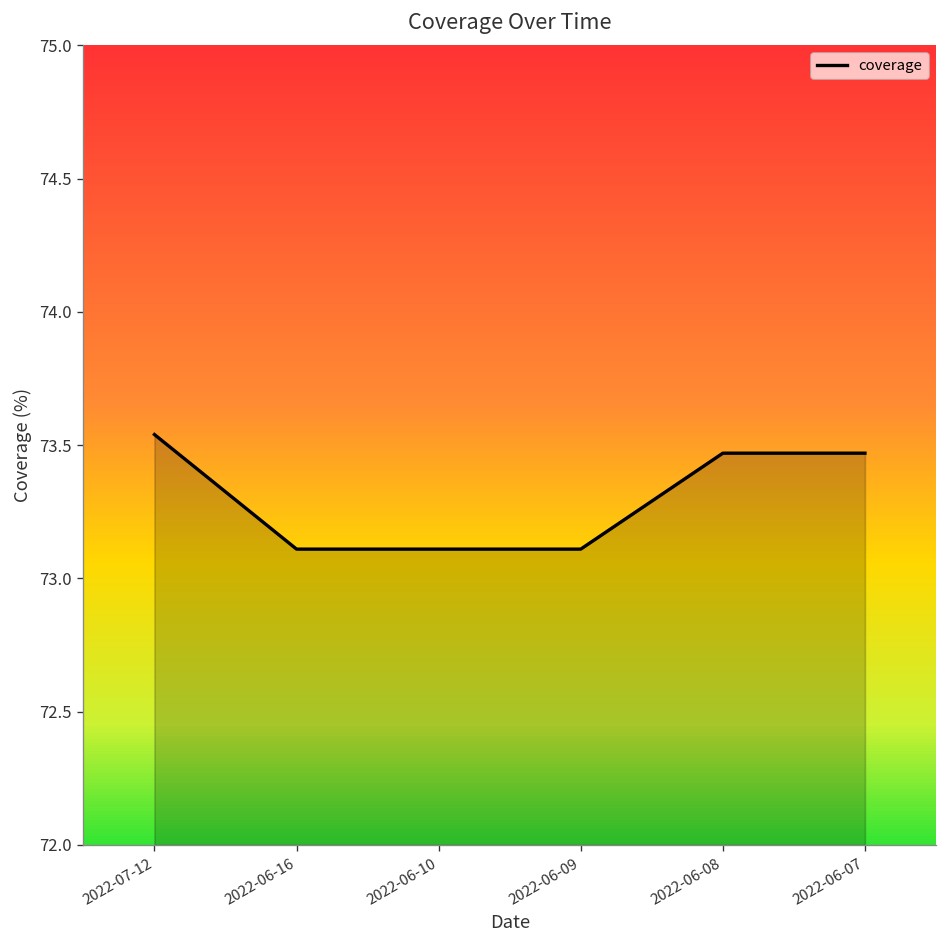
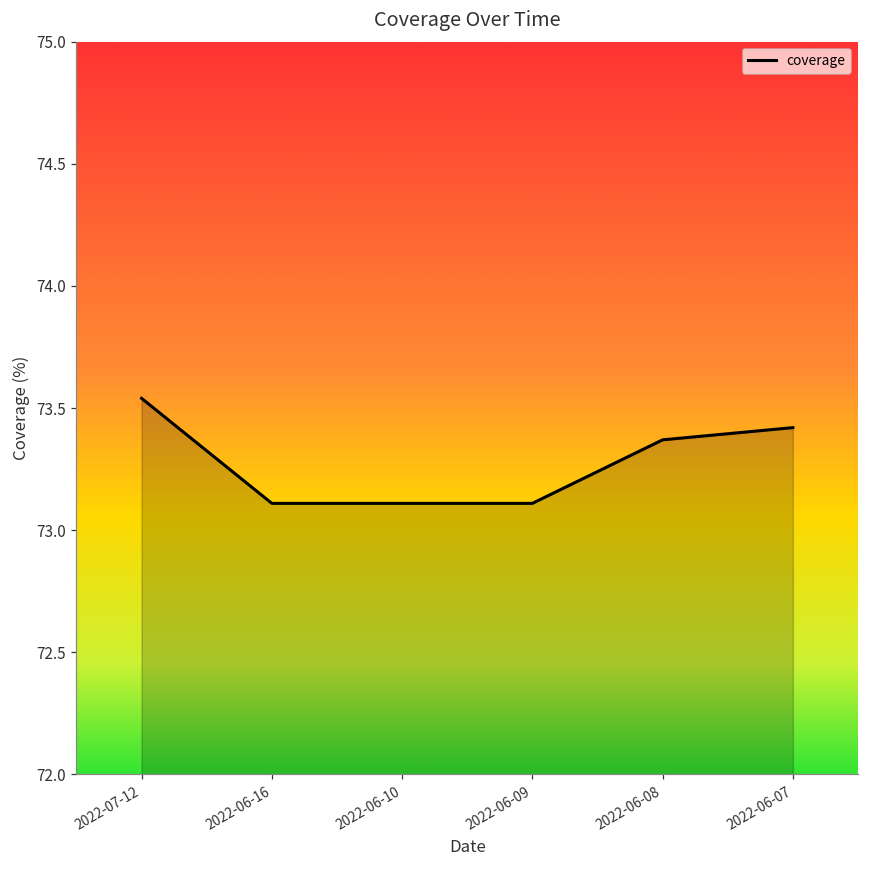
  {
    "2022-07-12": 73.54,
    "2022-06-16": 73.11,
    "2022-06-10": 73.11,
    "2022-06-09": 73.11,
-   "2022-06-08": 73.47,
-   "2022-06-07": 73.47
+   "2022-06-08": 73.37,
+   "2022-06-07": 73.42
  }
